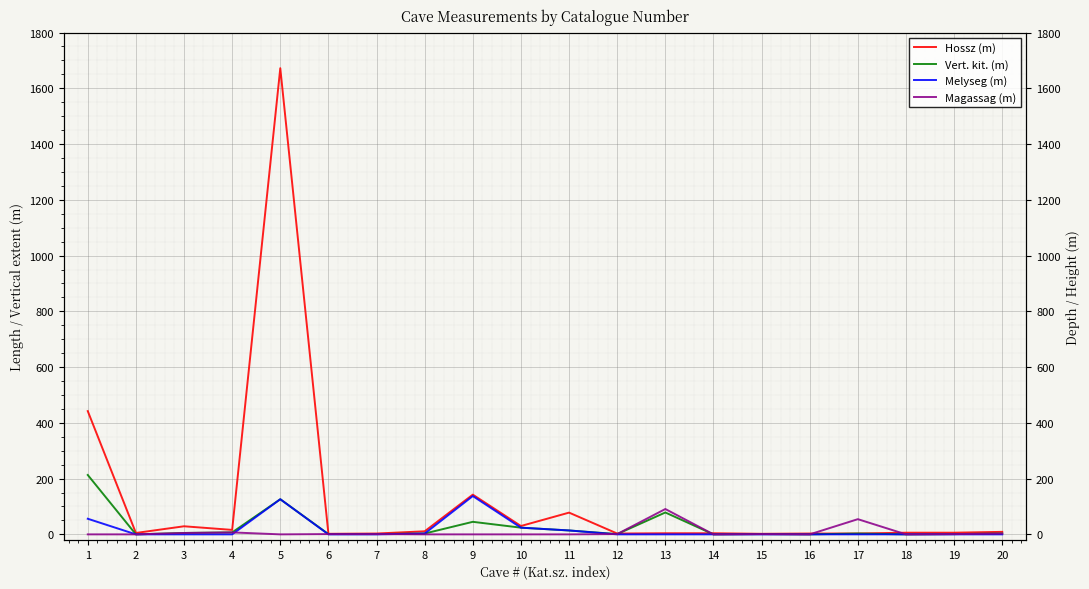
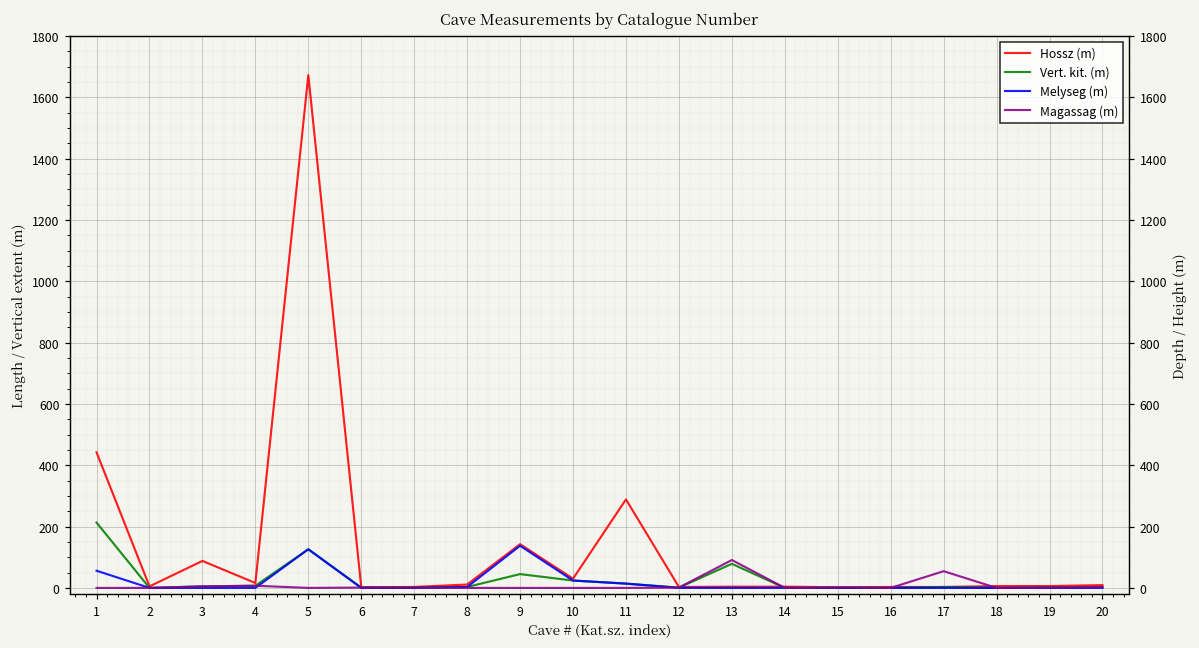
  {
    "Hossz (m)": {
      "1": 440,
-     "3": 30,
+     "3": 90,
      "5": 1670,
-     "11": 80
+     "11": 290
    },
    "Vert. kit. (m)": {
      "1": 210,
      "9": 50,
      "13": 80
    },
    "Melyseg (m)": {
      "1": 60
    },
    "Magassag (m)": {
      "1": 0,
      "5": 0,
      "9": 0,
      "10": 0,
      "11": 0,
      "13": 90,
      "17": 50
    }
  }
